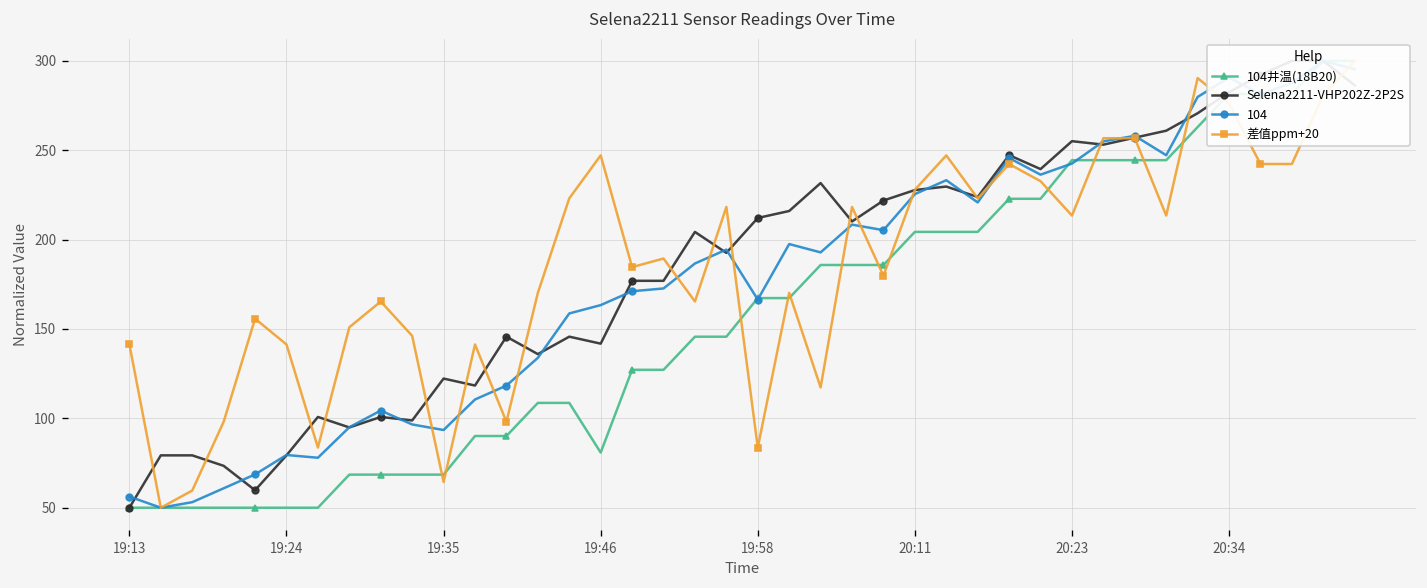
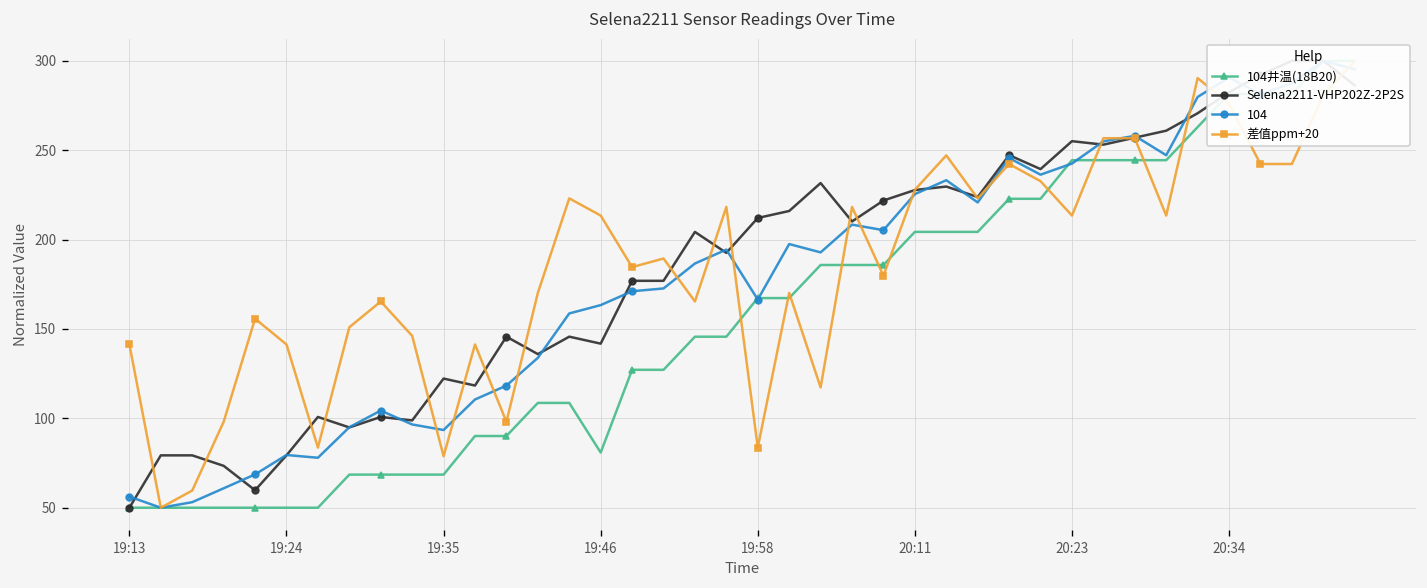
  {
    "104井温(18B20)": {
      "19:24": 50,
      "19:35": 69,
      "19:46": 81,
      "20:11": 204,
      "20:23": 244
    },
    "Selena2211-VHP202Z-2P2S": {
      "19:35": 122,
      "19:46": 142,
      "19:58": 212,
      "20:23": 255
    },
    "104": {
      "19:13": 56,
      "19:35": 93,
      "19:46": 163,
      "20:11": 225,
      "20:23": 243
    },
    "差值ppm+20": {
      "19:13": 141,
      "19:24": 141,
-     "19:35": 64,
-     "19:46": 247,
+     "19:35": 79,
+     "19:46": 213,
      "19:58": 84,
      "20:23": 213
    }
  }
